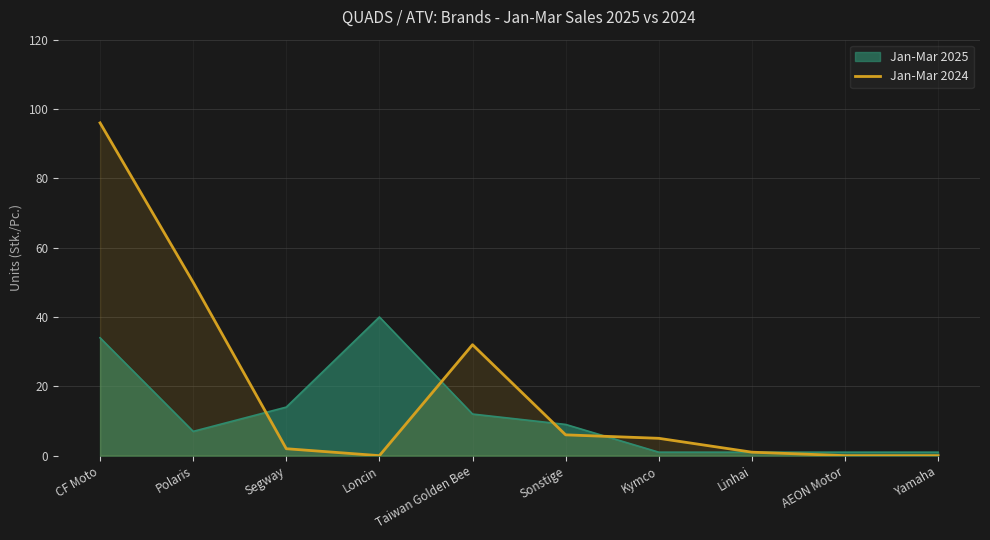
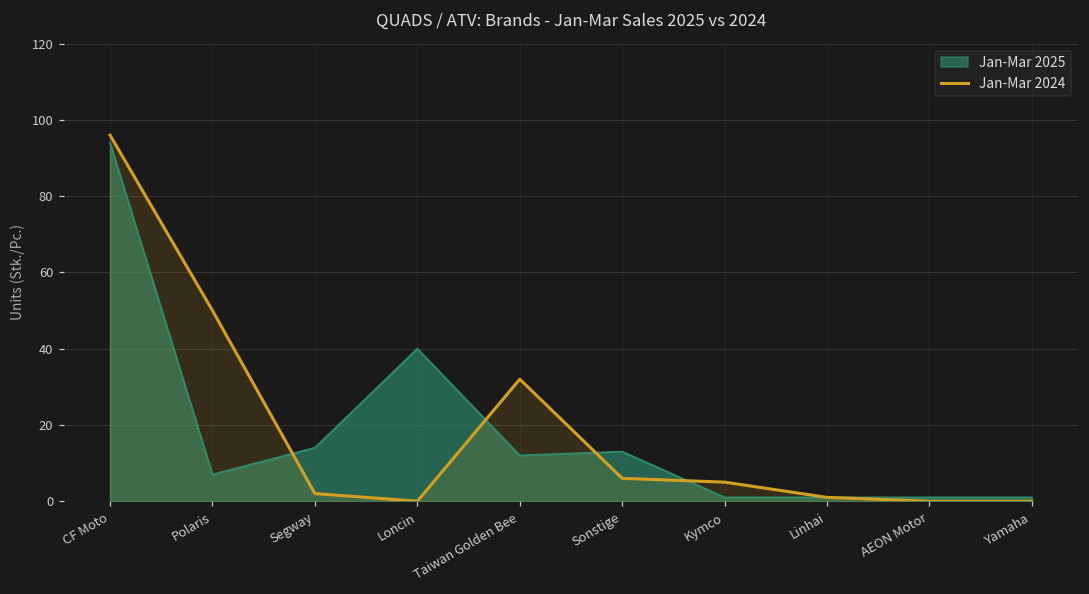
  {
    "Jan-Mar 2025": {
-     "CF Moto": 34,
+     "CF Moto": 94,
      "Polaris": 7,
      "Segway": 14,
      "Loncin": 40,
      "Taiwan Golden Bee": 12,
-     "Sonstige": 9,
+     "Sonstige": 13,
      "Kymco": 1,
      "AEON Motor": 1,
      "Yamaha": 1
    },
    "Jan-Mar 2024": {
      "CF Moto": 96,
      "Polaris": 50,
      "Segway": 2,
      "Loncin": 0,
      "Taiwan Golden Bee": 32,
      "Sonstige": 6,
      "Kymco": 5,
      "AEON Motor": 0,
      "Yamaha": 0
    }
  }
